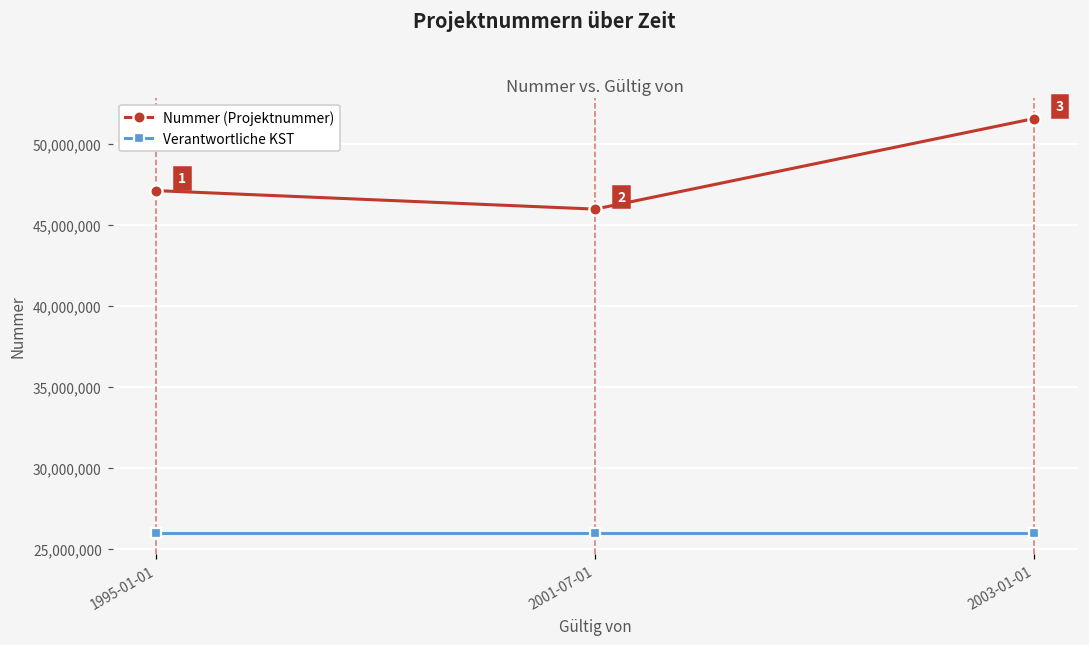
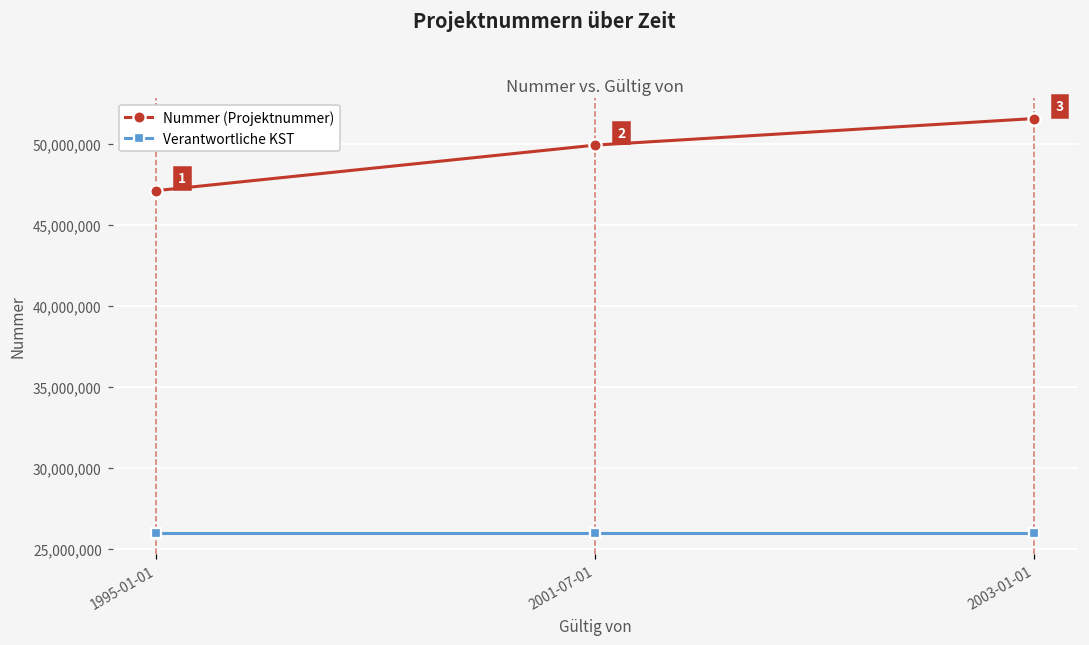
  {
    "Nummer (Projektnummer)": {
-     "2001-07-01": "46,000,000"
+     "2001-07-01": "50,000,000"
    },
    "Verantwortliche KST": {
      "1995-01-01": "26,000,000",
      "2001-07-01": "26,000,000",
      "2003-01-01": "26,000,000"
    }
  }
